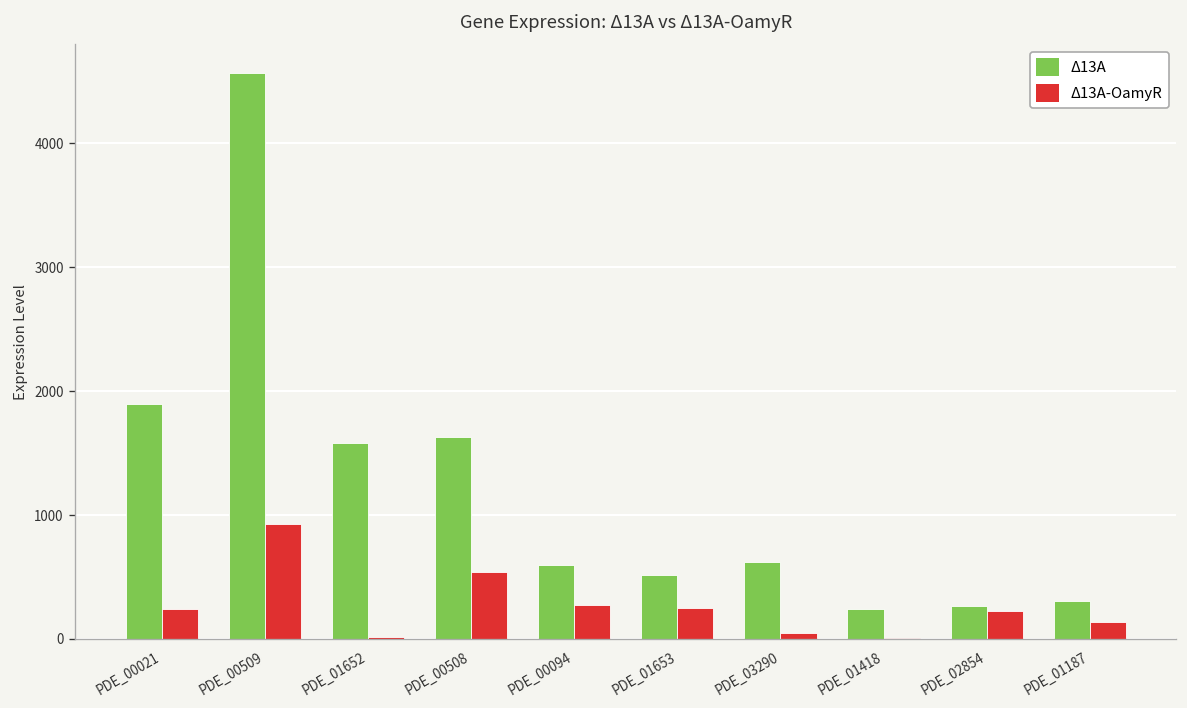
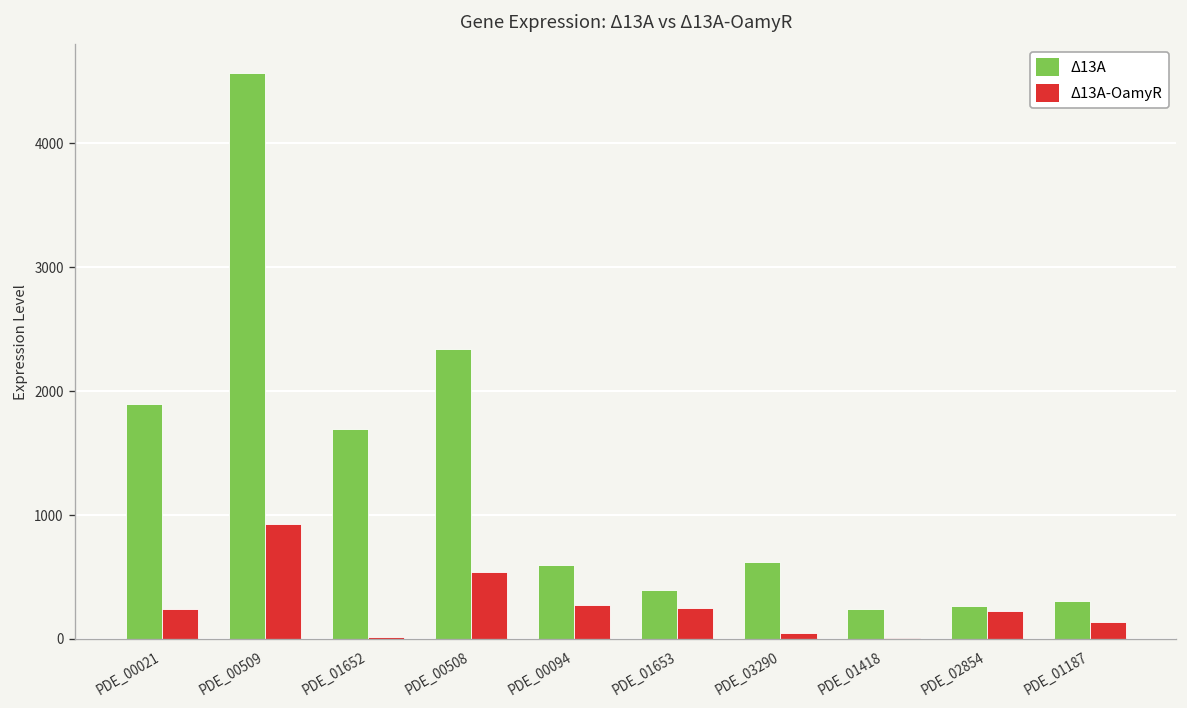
  {
    "Δ13A": {
      "PDE_00021": 1900,
      "PDE_00509": 4570,
-     "PDE_01652": 1580,
-     "PDE_00508": 1630,
+     "PDE_01652": 1690,
+     "PDE_00508": 2340,
      "PDE_00094": 600,
-     "PDE_01653": 520,
+     "PDE_01653": 400,
      "PDE_03290": 620,
      "PDE_01418": 240,
      "PDE_02854": 270,
      "PDE_01187": 310
    },
    "Δ13A-OamyR": {
      "PDE_00021": 240,
      "PDE_00509": 930,
      "PDE_00508": 540,
      "PDE_00094": 270,
      "PDE_01653": 250,
      "PDE_03290": 50,
      "PDE_02854": 230,
      "PDE_01187": 140
    }
  }
